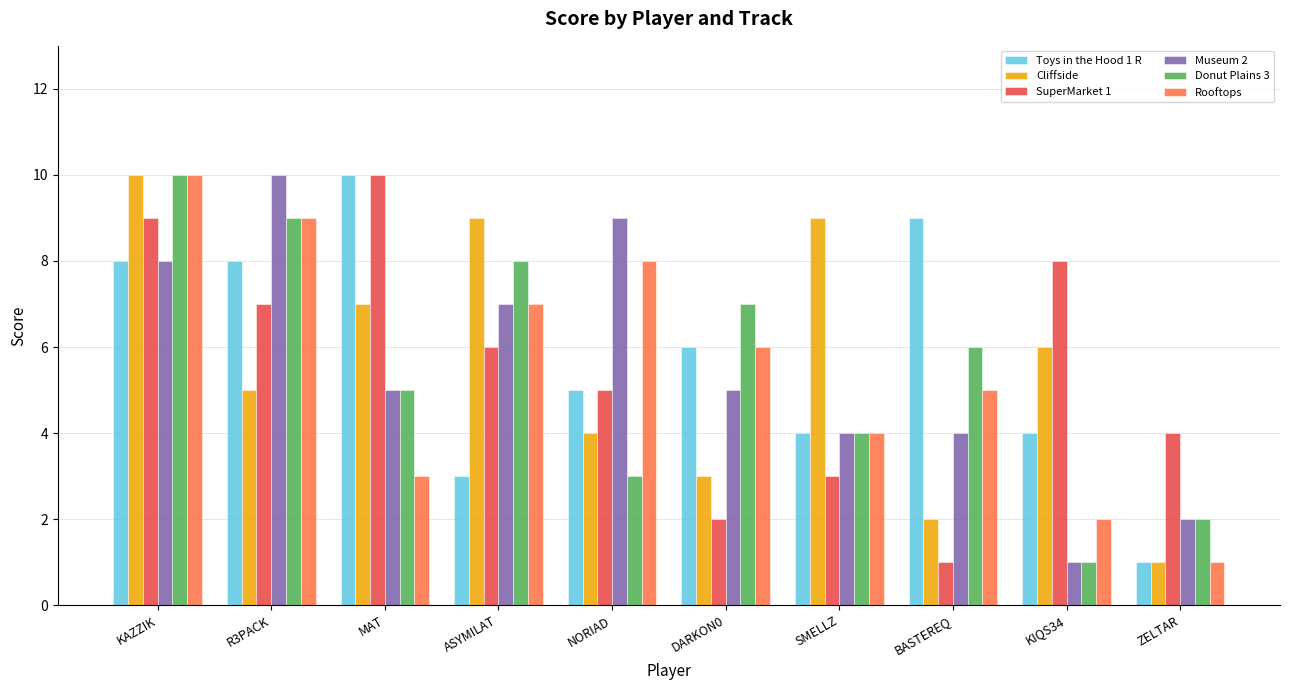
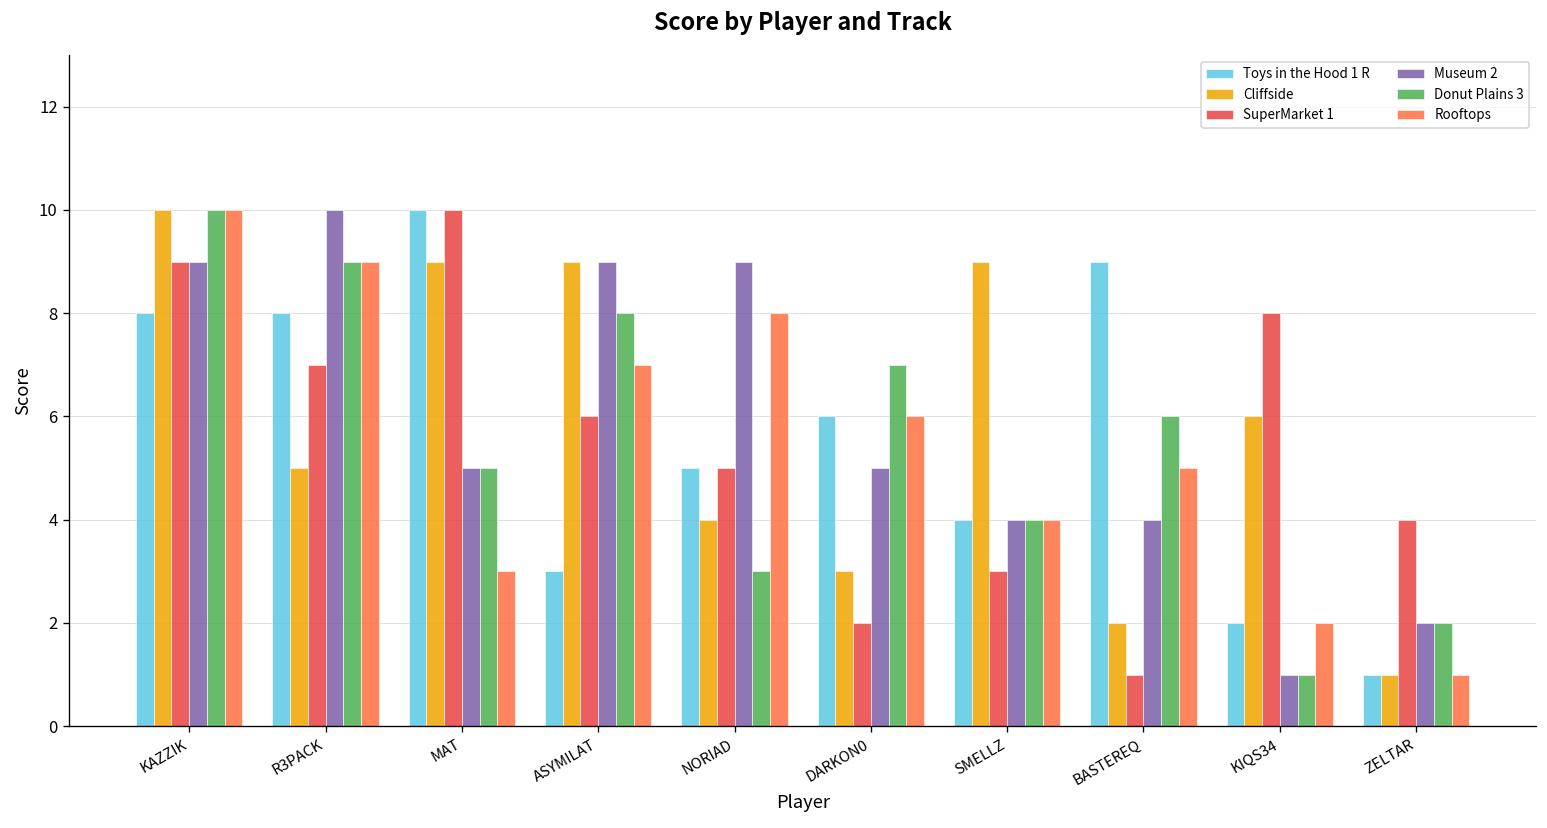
  {
    "Toys in the Hood 1 R": {
      "KAZZIK": 8,
      "R3PACK": 8,
      "MAT": 10,
      "ASYMILAT": 3,
      "NORIAD": 5,
      "DARKON0": 6,
      "SMELLZ": 4,
      "BASTEREQ": 9,
-     "KIQS34": 4,
+     "KIQS34": 2,
      "ZELTAR": 1
    },
    "Cliffside": {
      "KAZZIK": 10,
      "R3PACK": 5,
-     "MAT": 7,
+     "MAT": 9,
      "ASYMILAT": 9,
      "NORIAD": 4,
      "DARKON0": 3,
      "SMELLZ": 9,
      "BASTEREQ": 2,
      "KIQS34": 6,
      "ZELTAR": 1
    },
    "Museum 2": {
-     "KAZZIK": 8,
+     "KAZZIK": 9,
      "R3PACK": 10,
      "MAT": 5,
-     "ASYMILAT": 7,
+     "ASYMILAT": 9,
      "NORIAD": 9,
      "DARKON0": 5,
      "SMELLZ": 4,
      "BASTEREQ": 4,
      "KIQS34": 1,
      "ZELTAR": 2
    },
    "Donut Plains 3": {
      "KAZZIK": 10,
      "R3PACK": 9,
      "MAT": 5,
      "ASYMILAT": 8,
      "NORIAD": 3,
      "DARKON0": 7,
      "SMELLZ": 4,
      "BASTEREQ": 6,
      "KIQS34": 1,
      "ZELTAR": 2
    }
  }
